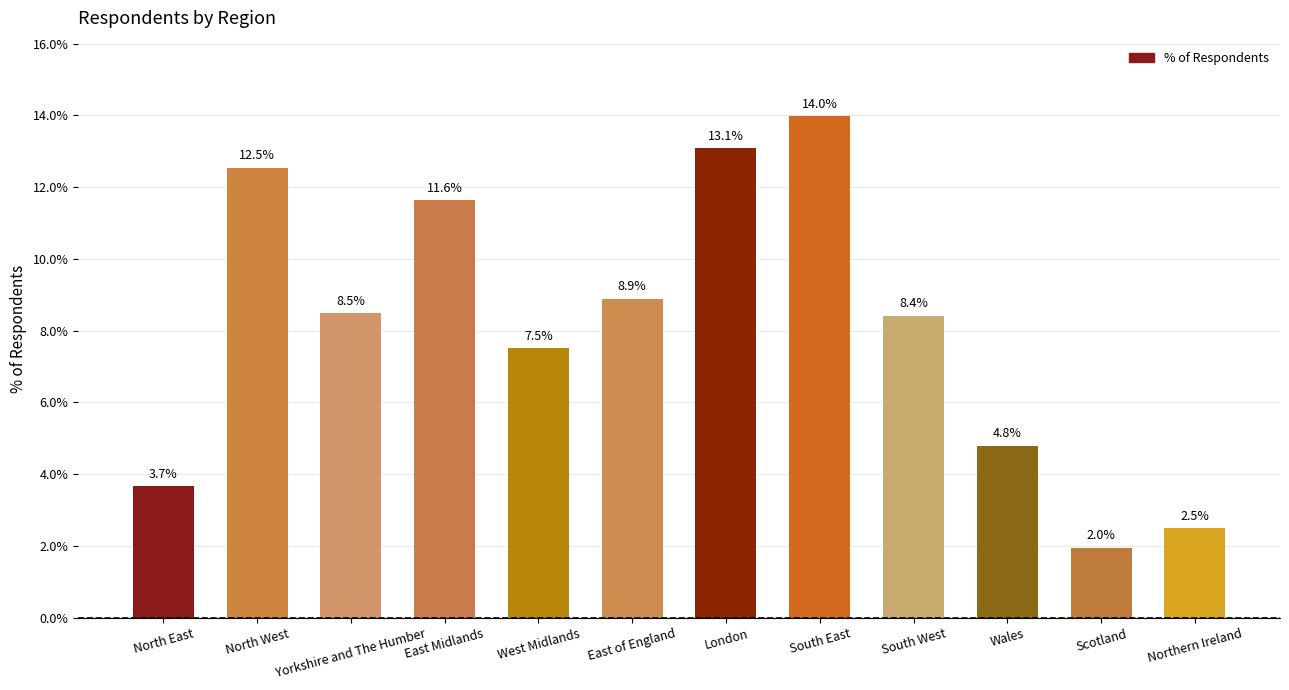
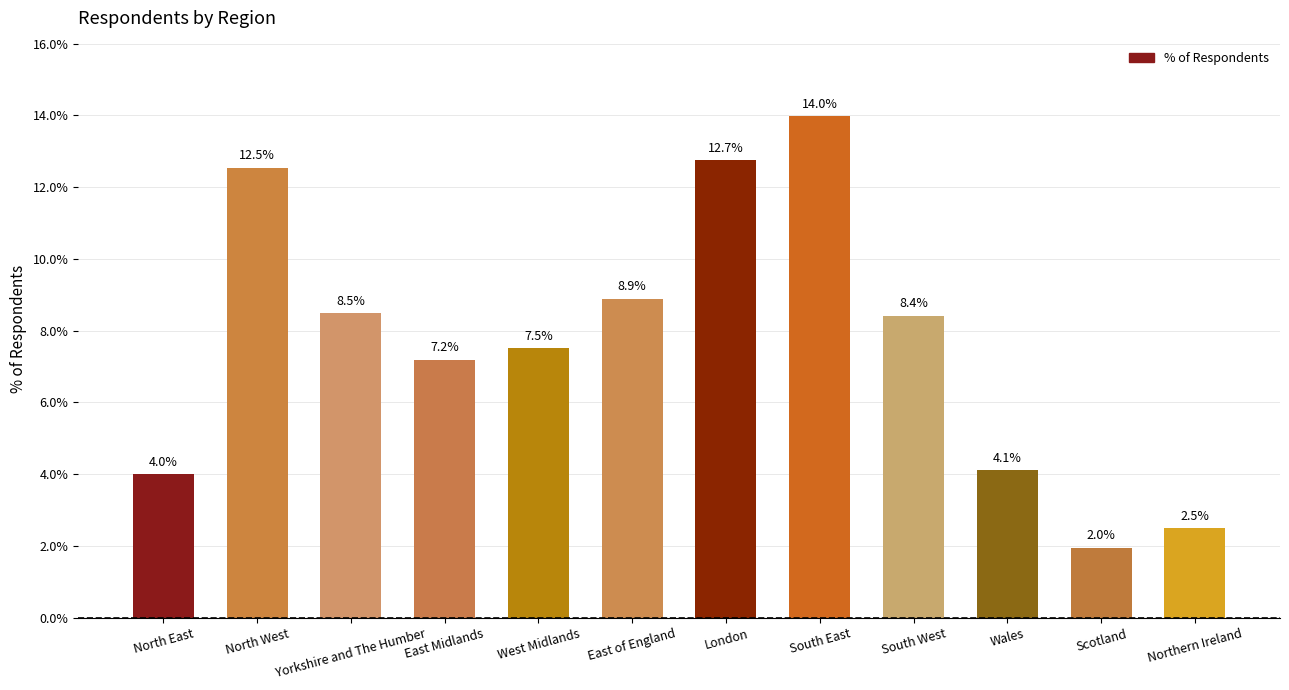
  {
-   "North East": "3.7%",
+   "North East": "4.0%",
    "North West": "12.5%",
    "Yorkshire and The Humber": "8.5%",
-   "East Midlands": "11.6%",
+   "East Midlands": "7.2%",
    "West Midlands": "7.5%",
    "East of England": "8.9%",
-   "London": "13.1%",
+   "London": "12.7%",
    "South East": "14.0%",
    "South West": "8.4%",
-   "Wales": "4.8%",
+   "Wales": "4.1%",
    "Scotland": "2.0%",
    "Northern Ireland": "2.5%"
  }
